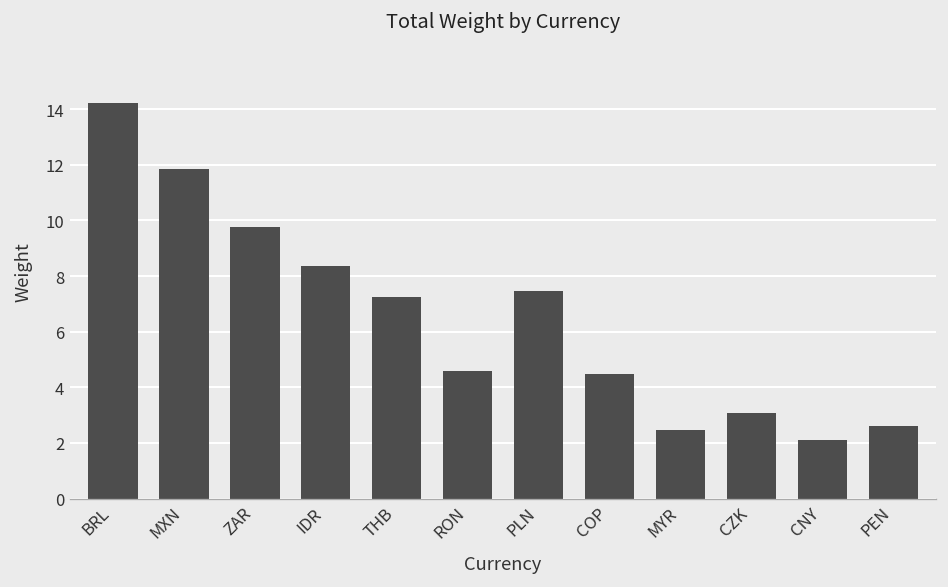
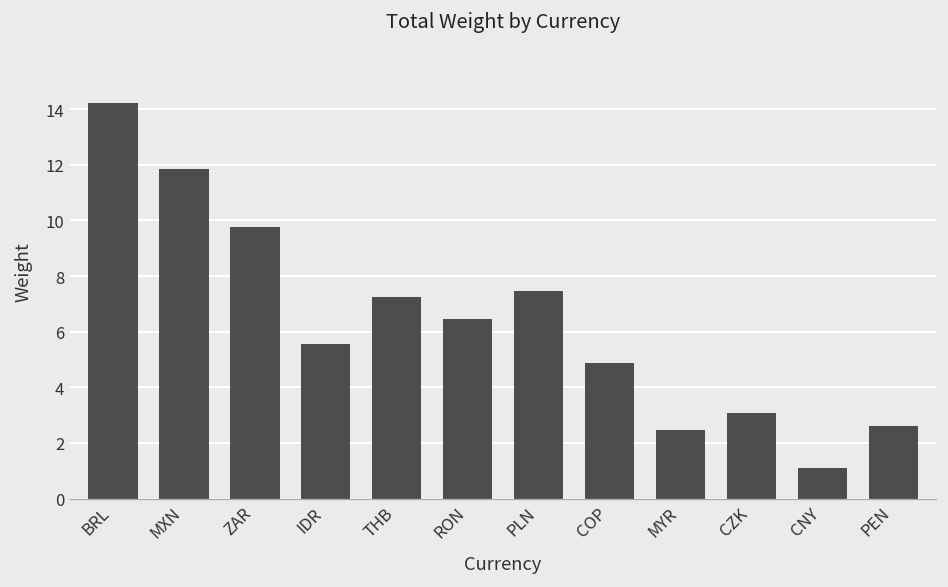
  {
    "BRL": 14.2,
    "MXN": 11.8,
    "ZAR": 9.8,
-   "IDR": 8.4,
+   "IDR": 5.6,
    "THB": 7.2,
-   "RON": 4.6,
+   "RON": 6.5,
    "PLN": 7.5,
-   "COP": 4.5,
+   "COP": 4.9,
    "MYR": 2.5,
    "CZK": 3.1,
-   "CNY": 2.1,
+   "CNY": 1.1,
    "PEN": 2.6
  }
